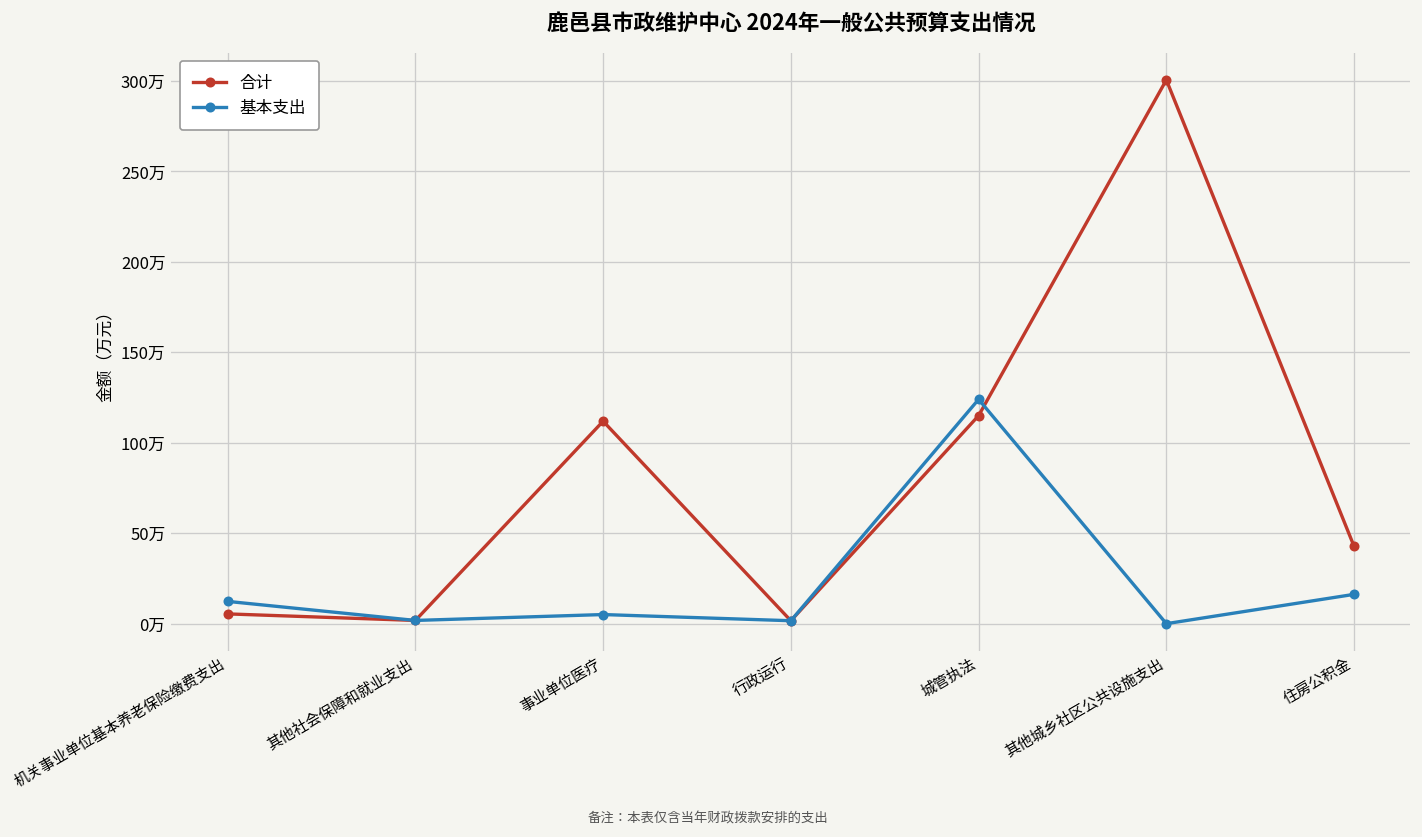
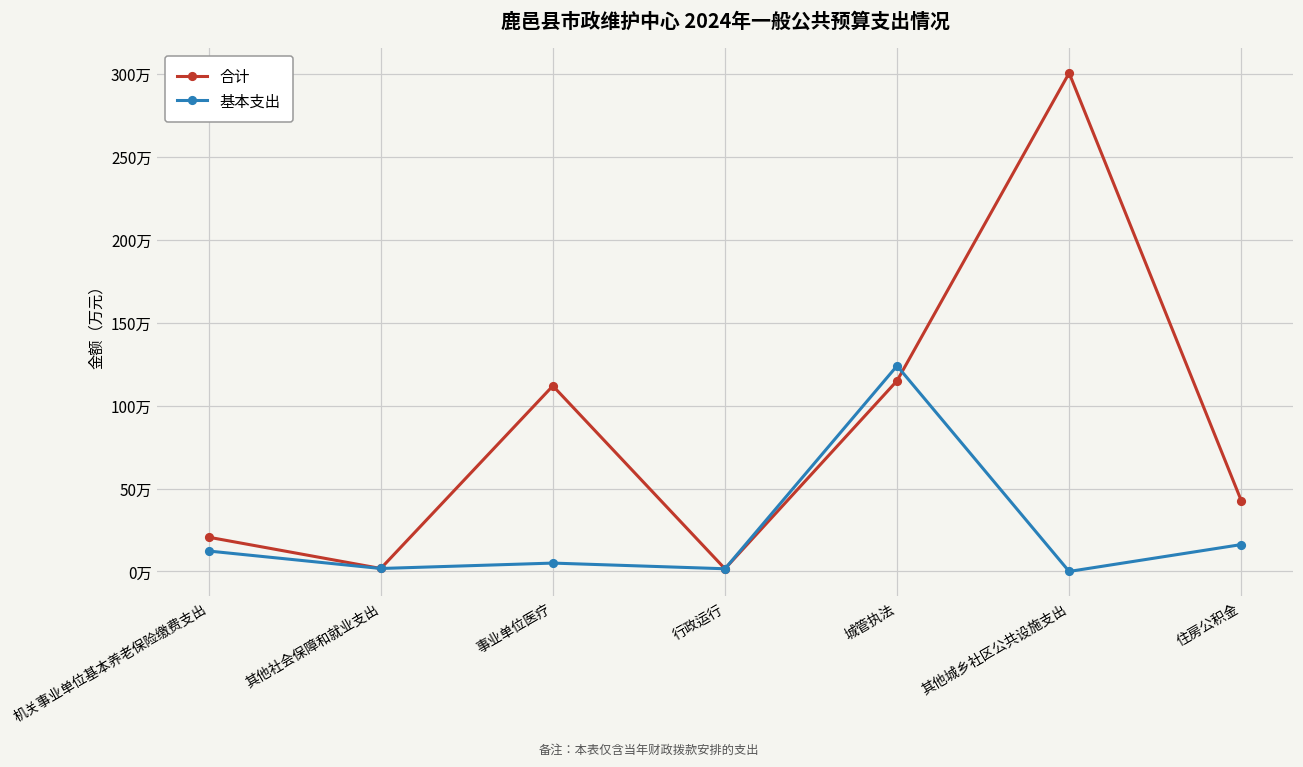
  {
    "合计": {
-     "机关事业单位基本养老保险缴费支出": "5万",
+     "机关事业单位基本养老保险缴费支出": "21万",
      "事业单位医疗": "112万",
      "城管执法": "115万",
      "其他城乡社区公共设施支出": "300万",
      "住房公积金": "43万"
    },
    "基本支出": {
      "机关事业单位基本养老保险缴费支出": "12万",
      "事业单位医疗": "5万",
      "城管执法": "124万",
      "其他城乡社区公共设施支出": "0万",
      "住房公积金": "16万"
    }
  }
